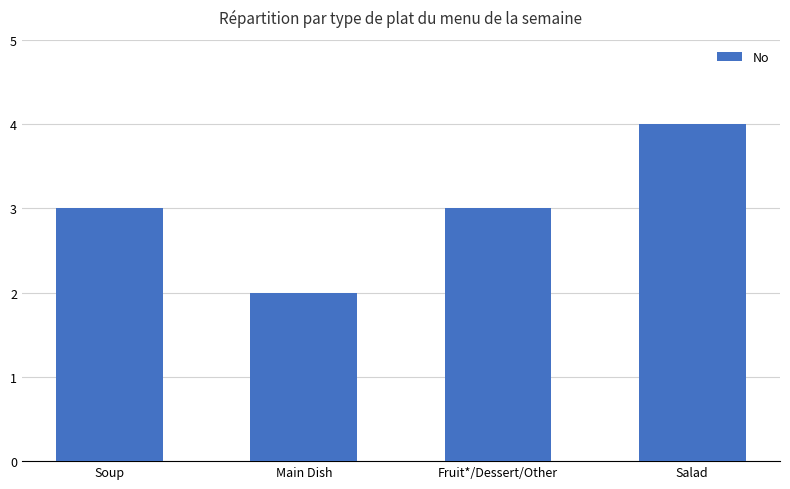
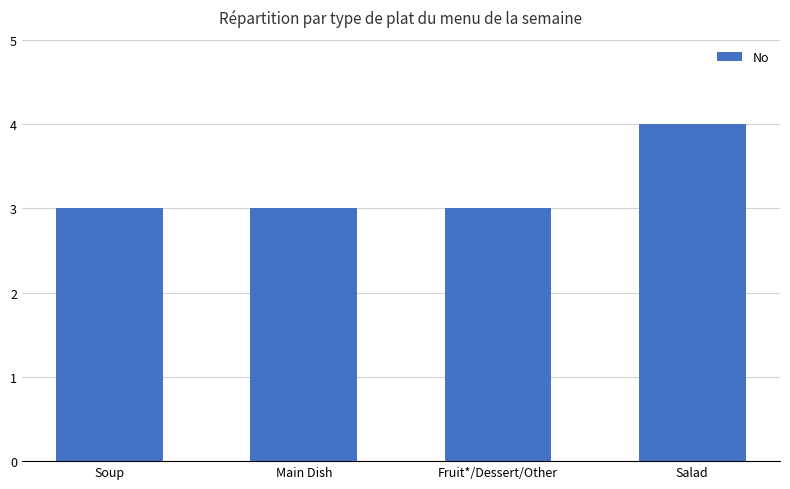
  {
    "Soup": 3,
-   "Main Dish": 2,
+   "Main Dish": 3,
    "Fruit*/Dessert/Other": 3,
    "Salad": 4
  }
